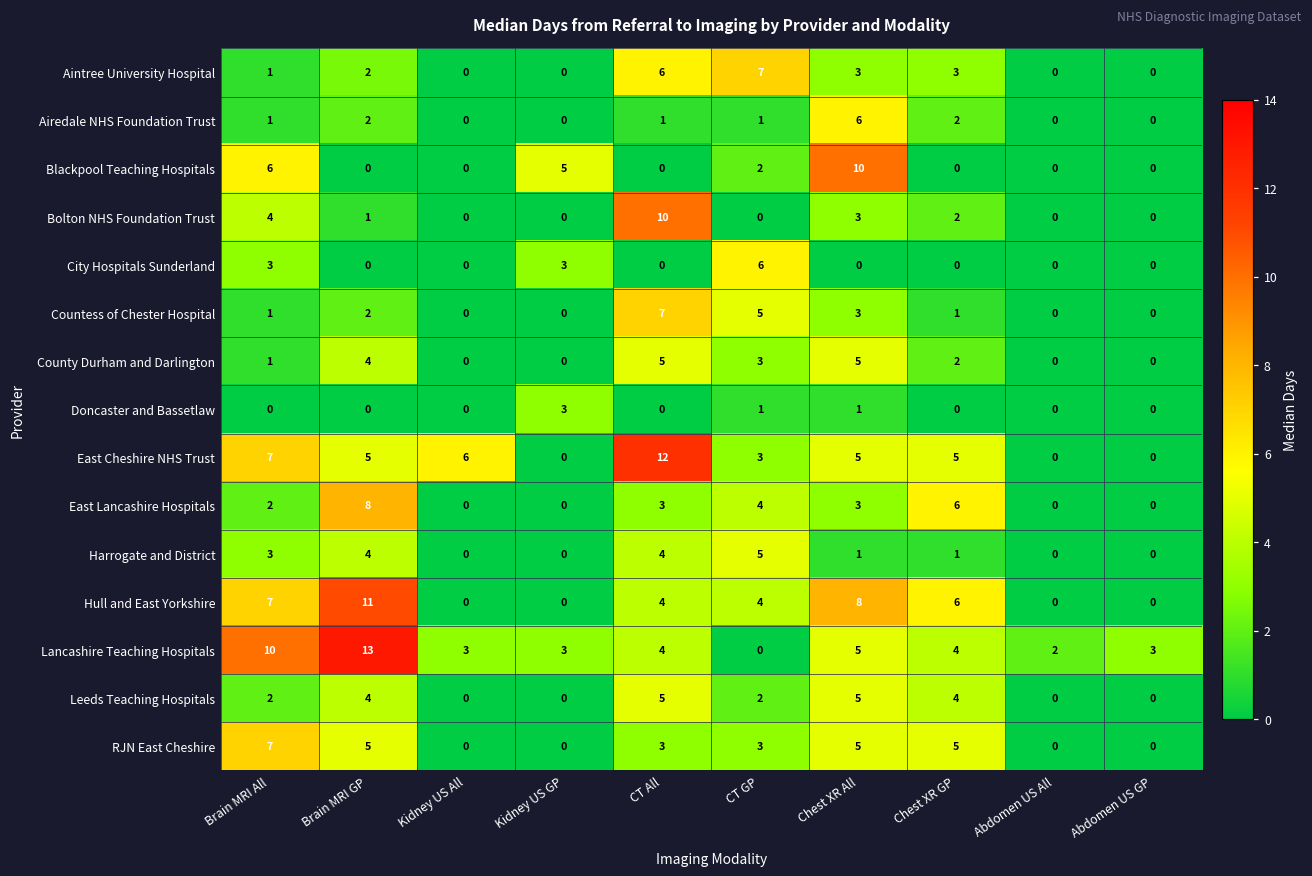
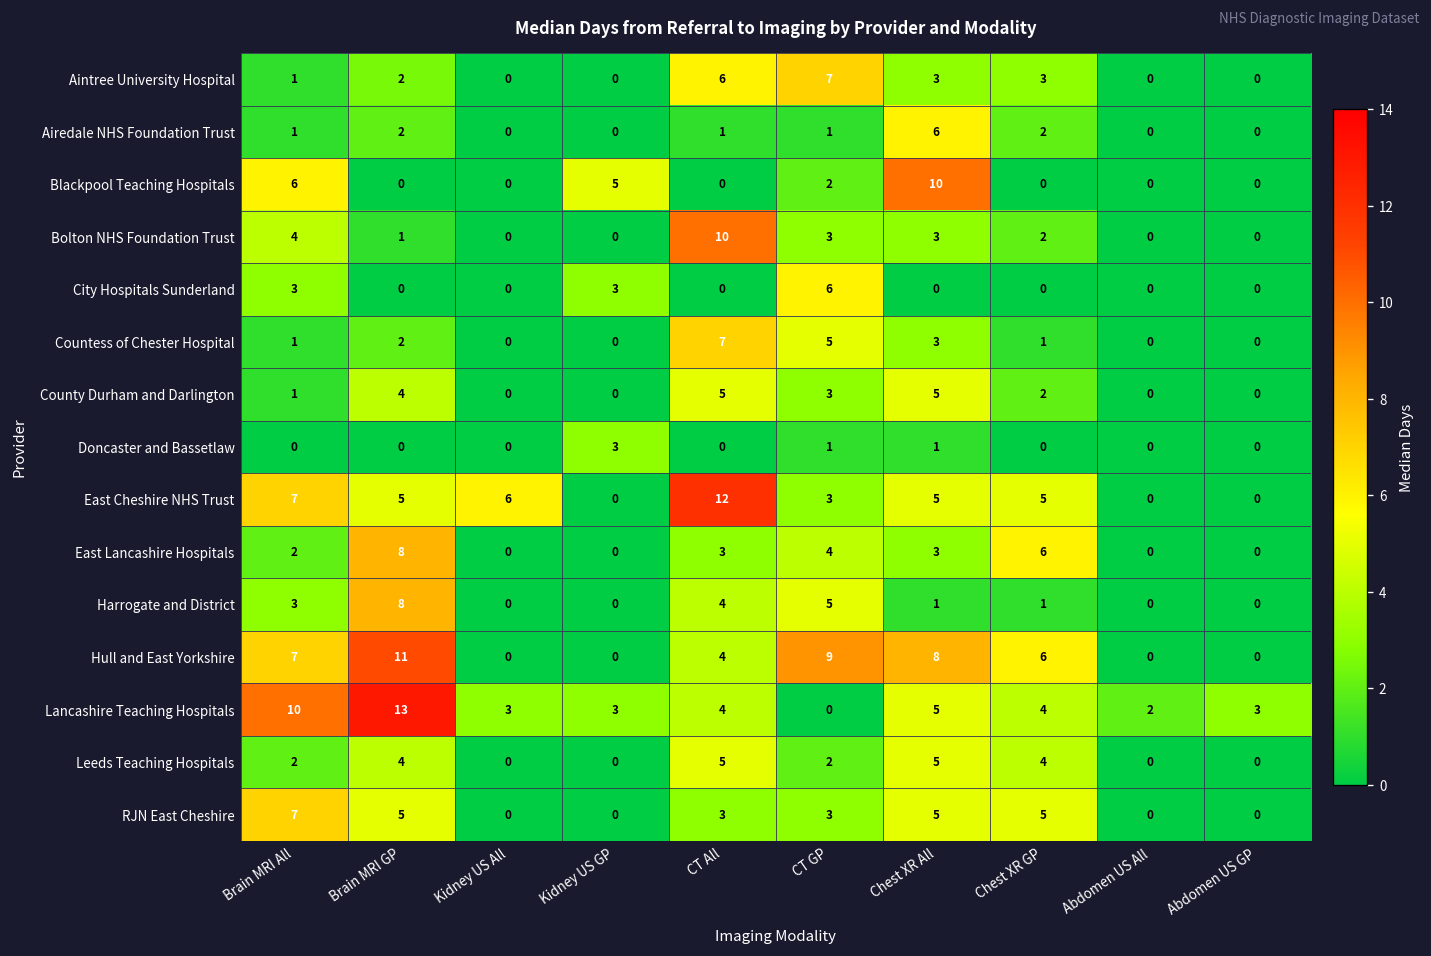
  {
    "Aintree University Hospital": {
      "Brain MRI All": 1,
      "Brain MRI GP": 2,
      "Kidney US All": 0,
      "Kidney US GP": 0,
      "CT All": 6,
      "CT GP": 7,
      "Chest XR All": 3,
      "Chest XR GP": 3,
      "Abdomen US All": 0,
      "Abdomen US GP": 0
    },
    "Airedale NHS Foundation Trust": {
      "Brain MRI All": 1,
      "Brain MRI GP": 2,
      "Kidney US All": 0,
      "Kidney US GP": 0,
      "CT All": 1,
      "CT GP": 1,
      "Chest XR All": 6,
      "Chest XR GP": 2,
      "Abdomen US All": 0,
      "Abdomen US GP": 0
    },
    "Blackpool Teaching Hospitals": {
      "Brain MRI All": 6,
      "Brain MRI GP": 0,
      "Kidney US All": 0,
      "Kidney US GP": 5,
      "CT All": 0,
      "CT GP": 2,
      "Chest XR All": 10,
      "Chest XR GP": 0,
      "Abdomen US All": 0,
      "Abdomen US GP": 0
    },
    "Bolton NHS Foundation Trust": {
      "Brain MRI All": 4,
      "Brain MRI GP": 1,
      "Kidney US All": 0,
      "Kidney US GP": 0,
      "CT All": 10,
-     "CT GP": 0,
+     "CT GP": 3,
      "Chest XR All": 3,
      "Chest XR GP": 2,
      "Abdomen US All": 0,
      "Abdomen US GP": 0
    },
    "City Hospitals Sunderland": {
      "Brain MRI All": 3,
      "Brain MRI GP": 0,
      "Kidney US All": 0,
      "Kidney US GP": 3,
      "CT All": 0,
      "CT GP": 6,
      "Chest XR All": 0,
      "Chest XR GP": 0,
      "Abdomen US All": 0,
      "Abdomen US GP": 0
    },
    "Countess of Chester Hospital": {
      "Brain MRI All": 1,
      "Brain MRI GP": 2,
      "Kidney US All": 0,
      "Kidney US GP": 0,
      "CT All": 7,
      "CT GP": 5,
      "Chest XR All": 3,
      "Chest XR GP": 1,
      "Abdomen US All": 0,
      "Abdomen US GP": 0
    },
    "County Durham and Darlington": {
      "Brain MRI All": 1,
      "Brain MRI GP": 4,
      "Kidney US All": 0,
      "Kidney US GP": 0,
      "CT All": 5,
      "CT GP": 3,
      "Chest XR All": 5,
      "Chest XR GP": 2,
      "Abdomen US All": 0,
      "Abdomen US GP": 0
    },
    "Doncaster and Bassetlaw": {
      "Brain MRI All": 0,
      "Brain MRI GP": 0,
      "Kidney US All": 0,
      "Kidney US GP": 3,
      "CT All": 0,
      "CT GP": 1,
      "Chest XR All": 1,
      "Chest XR GP": 0,
      "Abdomen US All": 0,
      "Abdomen US GP": 0
    },
    "East Cheshire NHS Trust": {
      "Brain MRI All": 7,
      "Brain MRI GP": 5,
      "Kidney US All": 6,
      "Kidney US GP": 0,
      "CT All": 12,
      "CT GP": 3,
      "Chest XR All": 5,
      "Chest XR GP": 5,
      "Abdomen US All": 0,
      "Abdomen US GP": 0
    },
    "East Lancashire Hospitals": {
      "Brain MRI All": 2,
      "Brain MRI GP": 8,
      "Kidney US All": 0,
      "Kidney US GP": 0,
      "CT All": 3,
      "CT GP": 4,
      "Chest XR All": 3,
      "Chest XR GP": 6,
      "Abdomen US All": 0,
      "Abdomen US GP": 0
    },
    "Harrogate and District": {
      "Brain MRI All": 3,
-     "Brain MRI GP": 4,
+     "Brain MRI GP": 8,
      "Kidney US All": 0,
      "Kidney US GP": 0,
      "CT All": 4,
      "CT GP": 5,
      "Chest XR All": 1,
      "Chest XR GP": 1,
      "Abdomen US All": 0,
      "Abdomen US GP": 0
    },
    "Hull and East Yorkshire": {
      "Brain MRI All": 7,
      "Brain MRI GP": 11,
      "Kidney US All": 0,
      "Kidney US GP": 0,
      "CT All": 4,
-     "CT GP": 4,
+     "CT GP": 9,
      "Chest XR All": 8,
      "Chest XR GP": 6,
      "Abdomen US All": 0,
      "Abdomen US GP": 0
    },
    "Lancashire Teaching Hospitals": {
      "Brain MRI All": 10,
      "Brain MRI GP": 13,
      "Kidney US All": 3,
      "Kidney US GP": 3,
      "CT All": 4,
      "CT GP": 0,
      "Chest XR All": 5,
      "Chest XR GP": 4,
      "Abdomen US All": 2,
      "Abdomen US GP": 3
    },
    "Leeds Teaching Hospitals": {
      "Brain MRI All": 2,
      "Brain MRI GP": 4,
      "Kidney US All": 0,
      "Kidney US GP": 0,
      "CT All": 5,
      "CT GP": 2,
      "Chest XR All": 5,
      "Chest XR GP": 4,
      "Abdomen US All": 0,
      "Abdomen US GP": 0
    },
    "RJN East Cheshire": {
      "Brain MRI All": 7,
      "Brain MRI GP": 5,
      "Kidney US All": 0,
      "Kidney US GP": 0,
      "CT All": 3,
      "CT GP": 3,
      "Chest XR All": 5,
      "Chest XR GP": 5,
      "Abdomen US All": 0,
      "Abdomen US GP": 0
    }
  }
